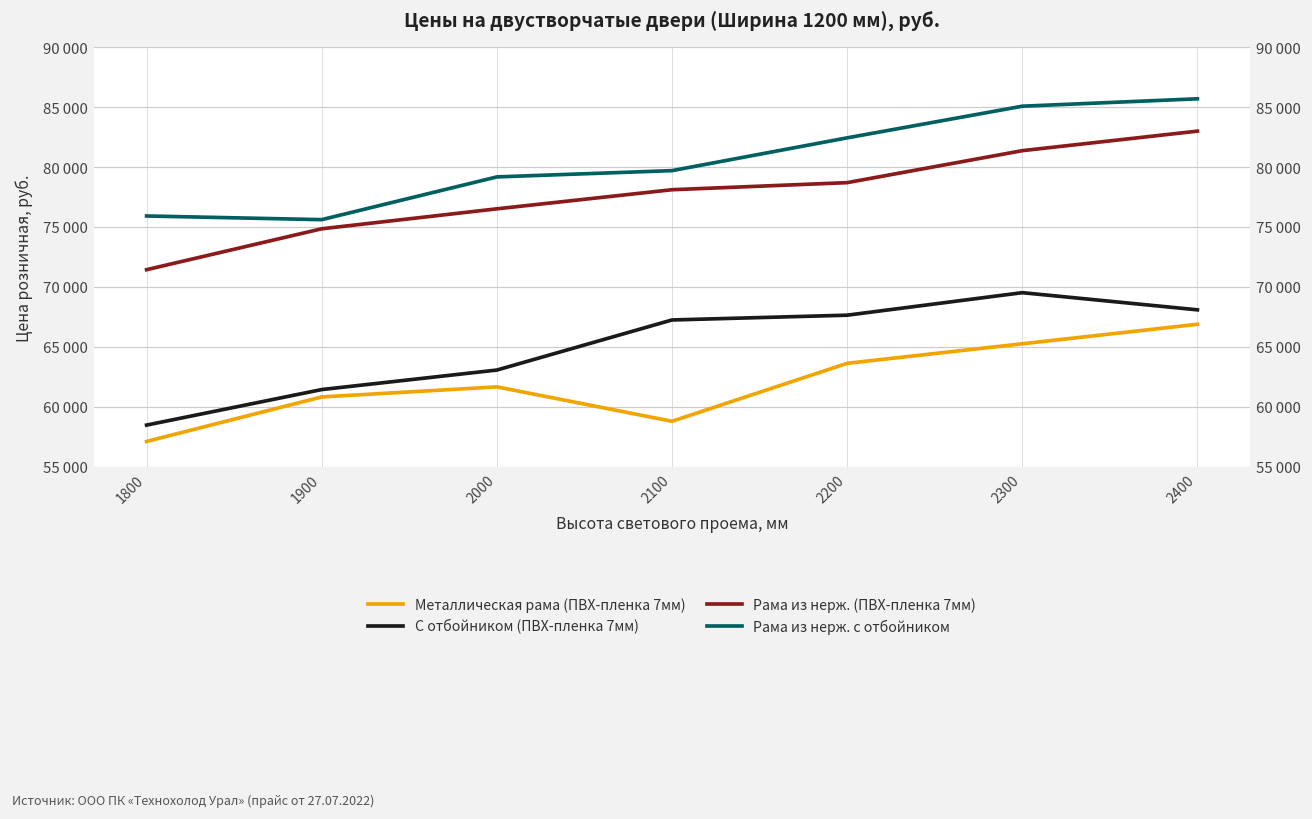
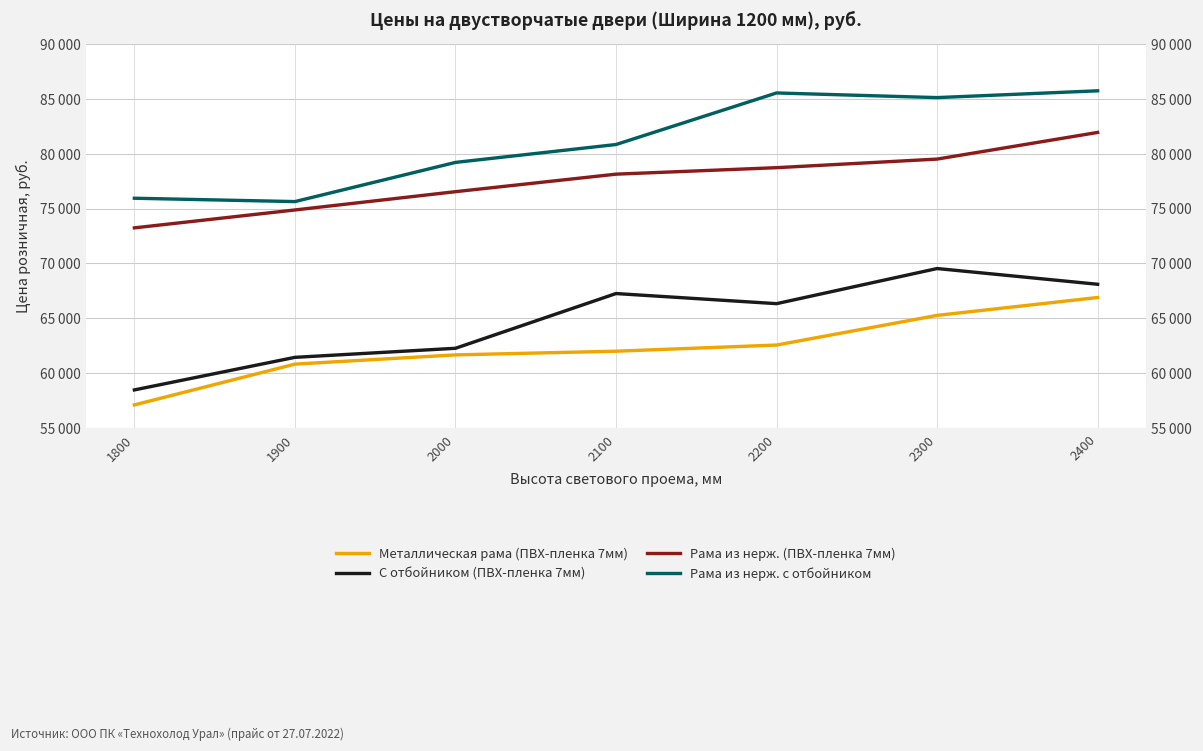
  {
    "Металлическая рама (ПВХ-пленка 7мм)": {
      "1800": 57000,
      "1900": 61000,
      "2000": 62000,
-     "2100": 59000,
-     "2200": 64000,
+     "2100": 62000,
+     "2200": 63000,
      "2300": 65000,
      "2400": 67000
    },
    "С отбойником (ПВХ-пленка 7мм)": {
      "1800": 58000,
      "1900": 61000,
-     "2000": 63000,
+     "2000": 62000,
      "2100": 67000,
-     "2200": 68000,
+     "2200": 66000,
      "2300": 70000,
      "2400": 68000
    },
    "Рама из нерж. (ПВХ-пленка 7мм)": {
-     "1800": 71000,
+     "1800": 73000,
      "1900": 75000,
      "2000": 77000,
      "2100": 78000,
      "2200": 79000,
-     "2300": 81000,
-     "2400": 83000
+     "2300": 80000,
+     "2400": 82000
    },
    "Рама из нерж. с отбойником": {
      "1800": 76000,
      "1900": 76000,
      "2000": 79000,
-     "2100": 80000,
-     "2200": 82000,
+     "2100": 81000,
+     "2200": 86000,
      "2300": 85000,
      "2400": 86000
    }
  }
